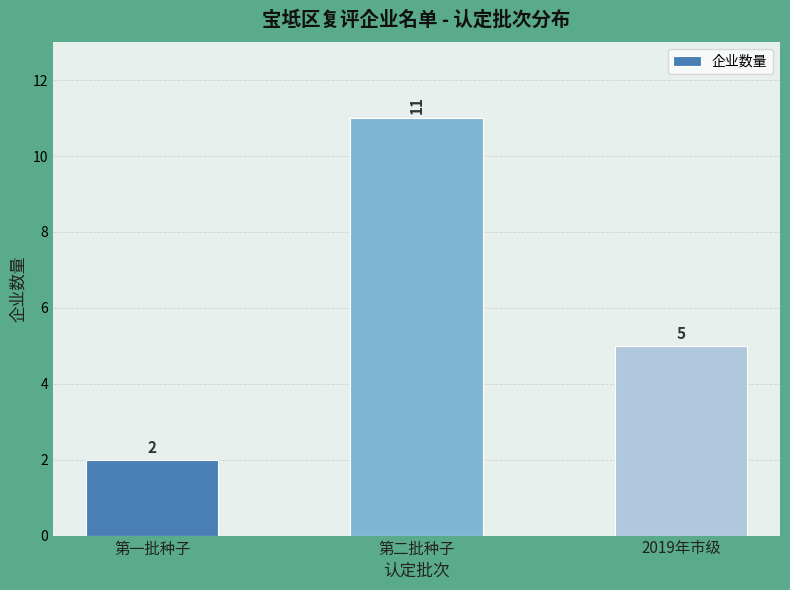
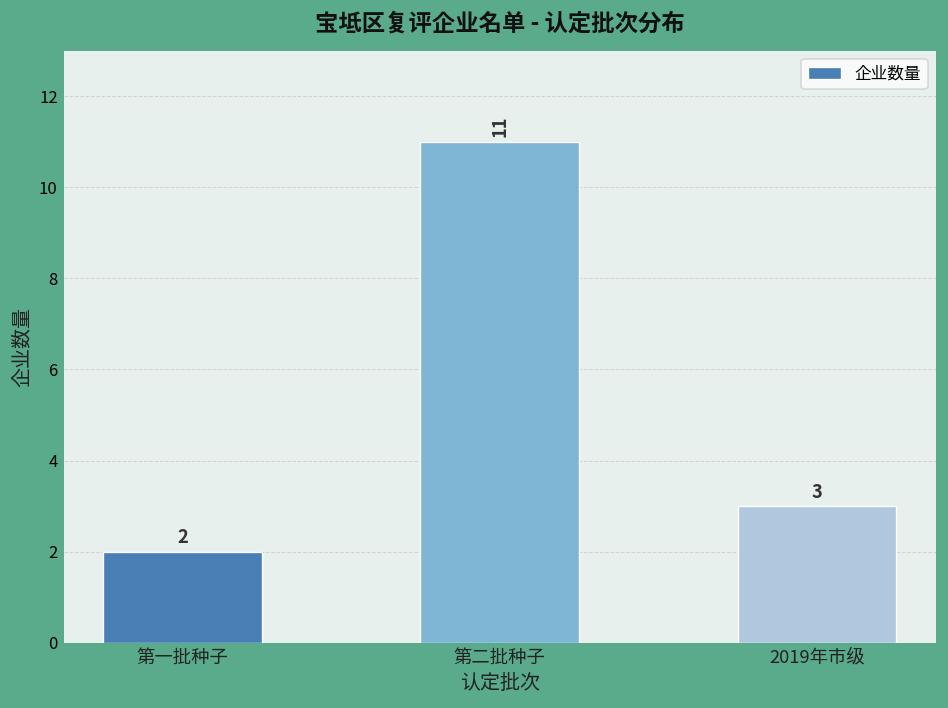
  {
    "第一批种子": 2,
    "第二批种子": 11,
-   "2019年市级": 5
+   "2019年市级": 3
  }
